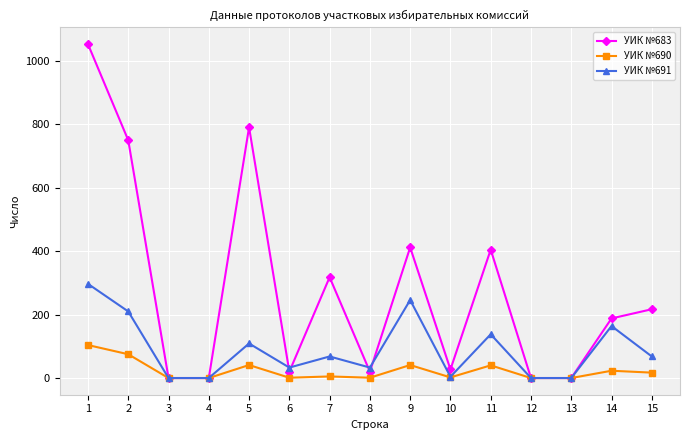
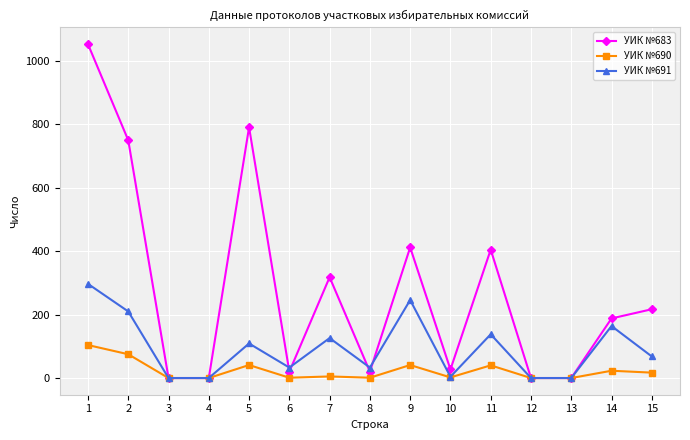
  {
    "УИК №683": {
      "1": 1050,
      "2": 750,
      "5": 790,
      "6": 20,
      "7": 320,
      "8": 20,
      "9": 410,
      "10": 30,
      "11": 410,
      "14": 190,
      "15": 220
    },
    "УИК №690": {
      "1": 100,
      "2": 80,
      "5": 40,
      "6": 0,
      "7": 10,
      "8": 0,
      "9": 40,
      "11": 40,
      "14": 20,
      "15": 20
    },
    "УИК №691": {
      "1": 300,
      "2": 210,
      "5": 110,
      "6": 30,
-     "7": 70,
+     "7": 130,
      "8": 30,
      "9": 250,
      "11": 140,
      "14": 160,
      "15": 70
    }
  }
